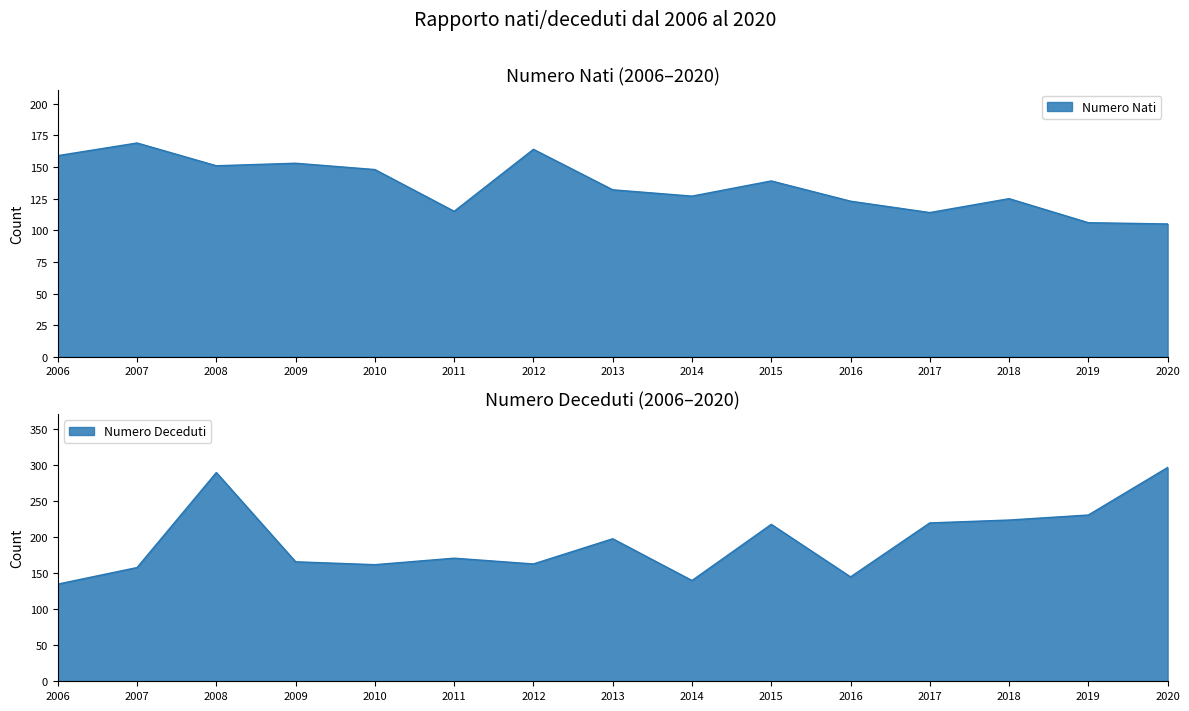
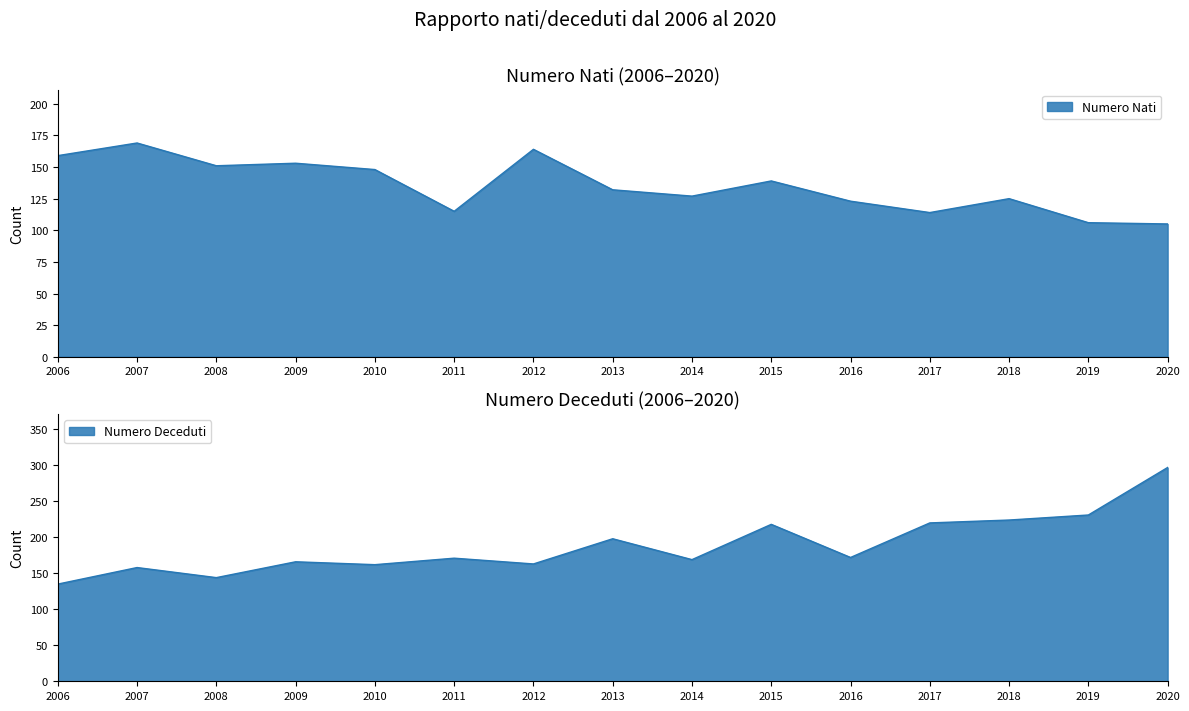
  {
    "Numero Nati (2006–2020)": {
      "2006": 159,
      "2007": 169,
      "2008": 151,
      "2009": 153,
      "2010": 148,
      "2011": 115,
      "2012": 164,
      "2013": 132,
      "2014": 127,
      "2015": 139,
      "2016": 123,
      "2017": 114,
      "2018": 125,
      "2019": 106,
      "2020": 105
    },
    "Numero Deceduti (2006–2020)": {
      "2006": 140,
      "2007": 160,
-     "2008": 290,
+     "2008": 140,
      "2009": 170,
      "2010": 160,
      "2011": 170,
      "2012": 160,
      "2013": 200,
-     "2014": 140,
+     "2014": 170,
      "2015": 220,
-     "2016": 150,
+     "2016": 170,
      "2017": 220,
      "2018": 220,
      "2019": 230,
      "2020": 300
    }
  }
